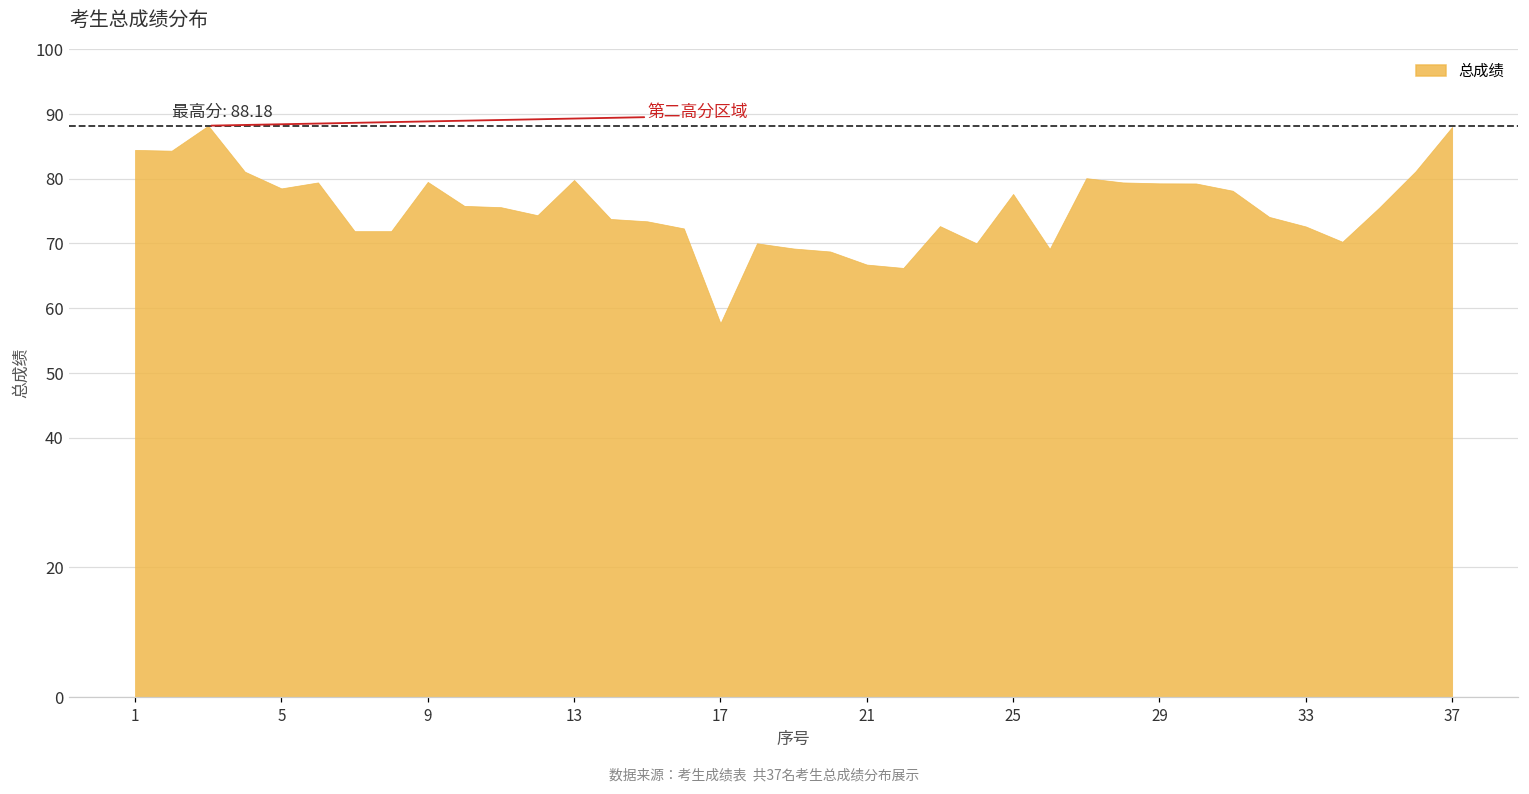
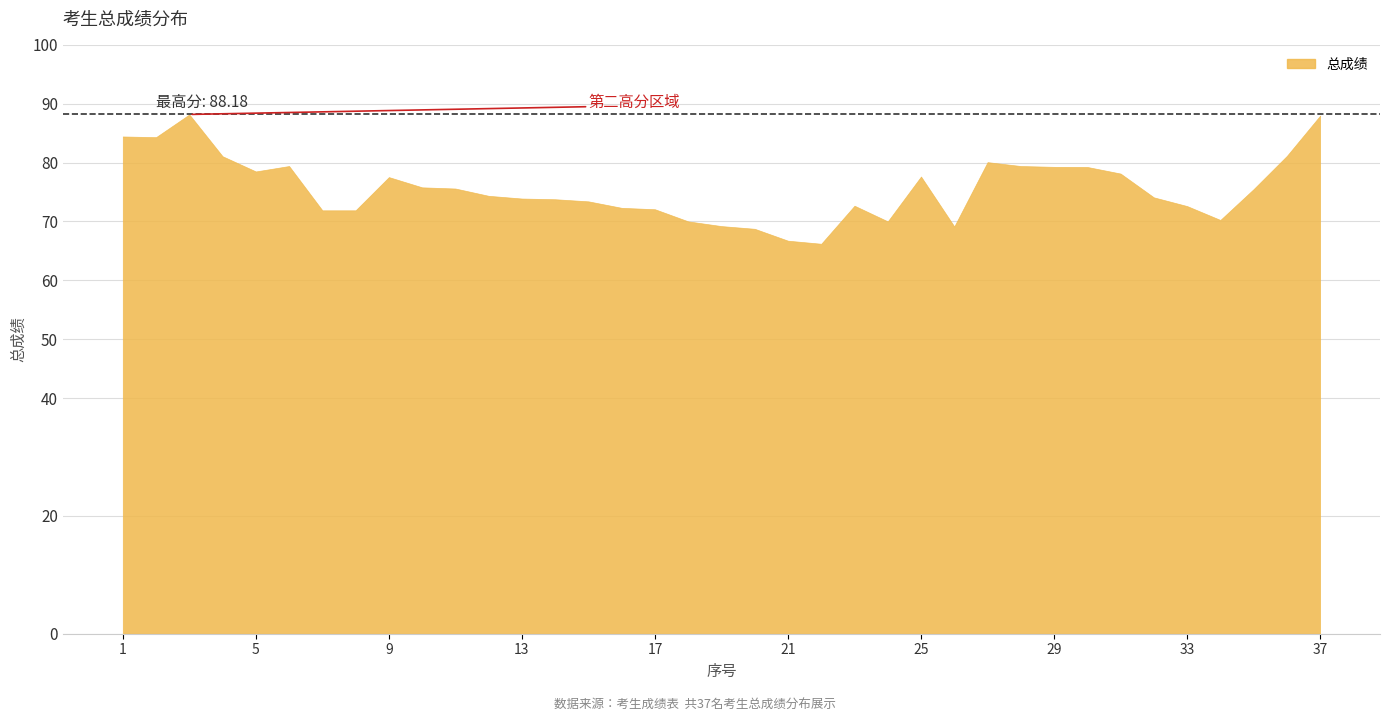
  {
    "1": 84,
    "5": 79,
-   "9": 80,
-   "13": 80,
-   "17": 58,
+   "9": 78,
+   "13": 74,
+   "17": 72,
    "21": 67,
    "25": 78,
    "29": 79,
    "33": 73,
    "37": 88
  }
